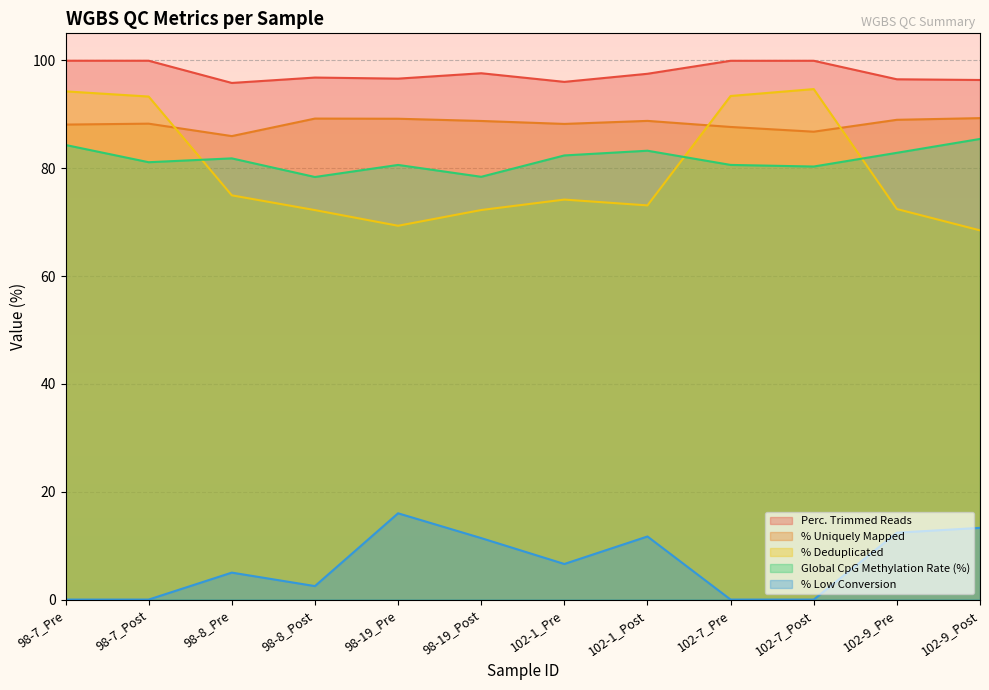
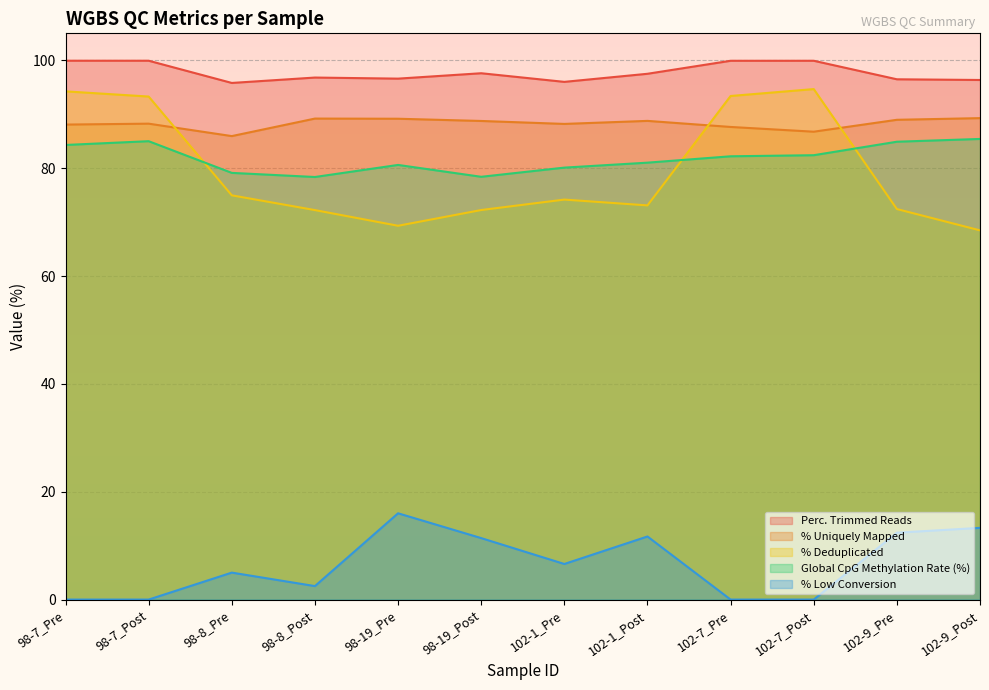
  {
    "Global CpG Methylation Rate (%)": {
      "98-7_Pre": 84,
-     "98-7_Post": 81,
-     "98-8_Pre": 82,
+     "98-7_Post": 85,
+     "98-8_Pre": 79,
      "98-8_Post": 78,
      "98-19_Pre": 81,
      "98-19_Post": 78,
-     "102-1_Pre": 82,
-     "102-1_Post": 83,
-     "102-7_Pre": 81,
-     "102-7_Post": 80,
-     "102-9_Pre": 83,
+     "102-1_Pre": 80,
+     "102-1_Post": 81,
+     "102-7_Pre": 82,
+     "102-7_Post": 82,
+     "102-9_Pre": 85,
      "102-9_Post": 85
    },
    "% Low Conversion": {
      "98-7_Pre": 0,
      "98-7_Post": 0,
      "98-8_Pre": 5,
      "98-8_Post": 3,
      "98-19_Pre": 16,
      "98-19_Post": 11,
      "102-1_Pre": 7,
      "102-1_Post": 12,
      "102-7_Pre": 0,
      "102-7_Post": 0,
      "102-9_Post": 13
    }
  }
